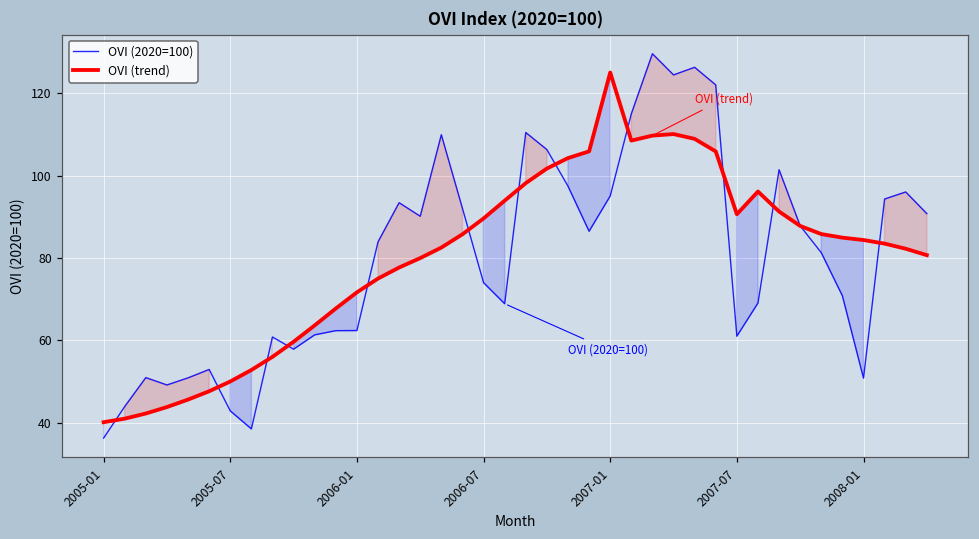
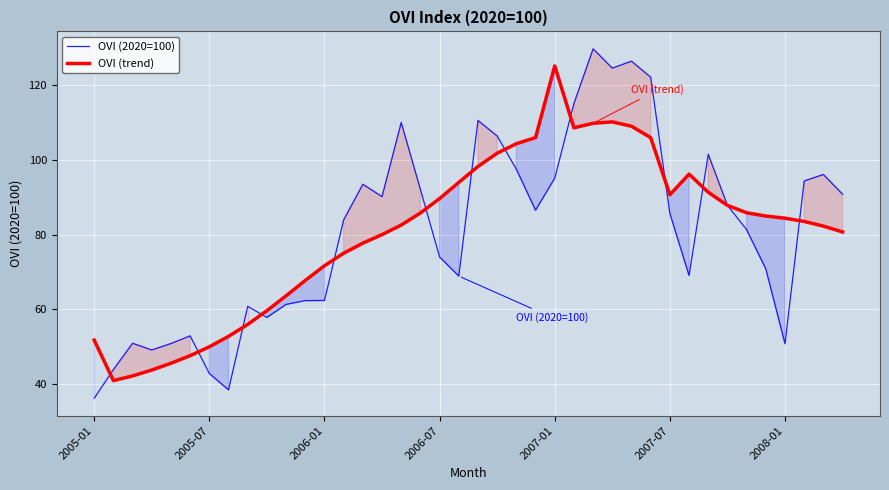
  {
    "OVI (2020=100)": {
      "2005-01": 36,
      "2005-07": 43,
      "2006-01": 62,
      "2006-07": 74,
      "2007-01": 95,
-     "2007-07": 61,
+     "2007-07": 86,
      "2008-01": 51
    },
    "OVI (trend)": {
-     "2005-01": 40,
+     "2005-01": 52,
      "2005-07": 50,
      "2006-01": 72,
      "2006-07": 90,
      "2007-01": 125,
      "2007-07": 91,
      "2008-01": 84
    }
  }
